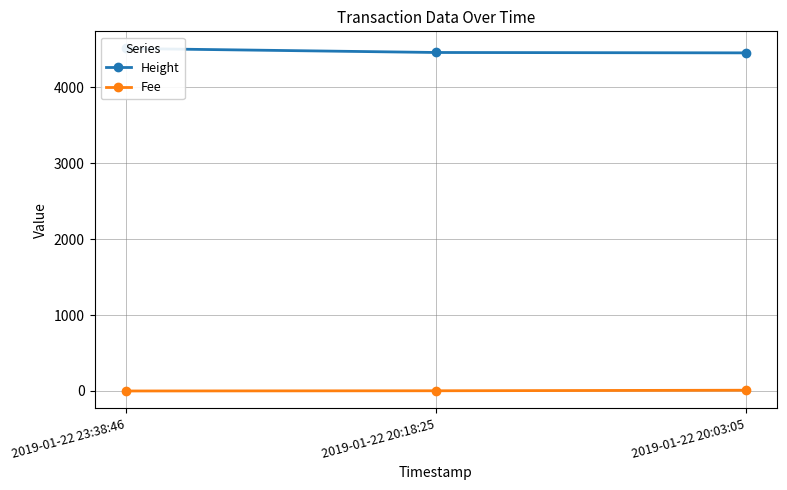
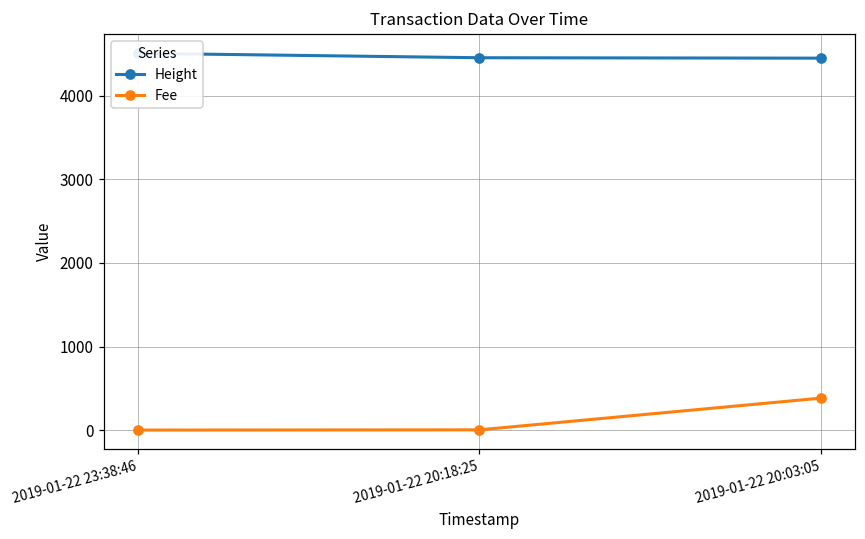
  {
    "Height": {
      "2019-01-22 20:18:25": 4500,
      "2019-01-22 20:03:05": 4500
    },
    "Fee": {
      "2019-01-22 23:38:46": 0,
      "2019-01-22 20:18:25": 0,
-     "2019-01-22 20:03:05": 0
+     "2019-01-22 20:03:05": 400
    }
  }
